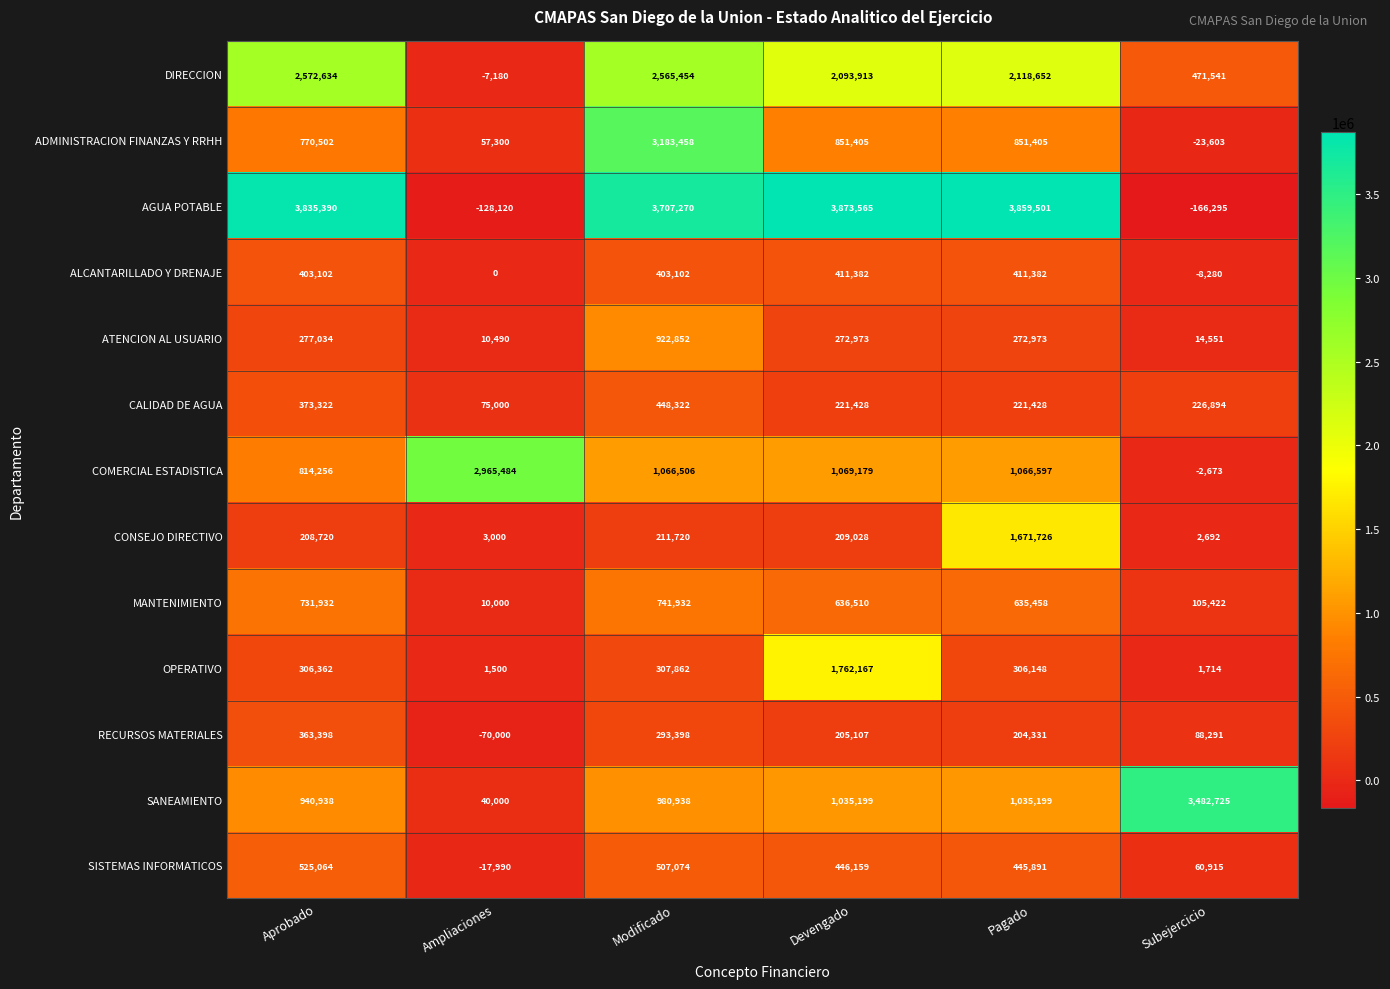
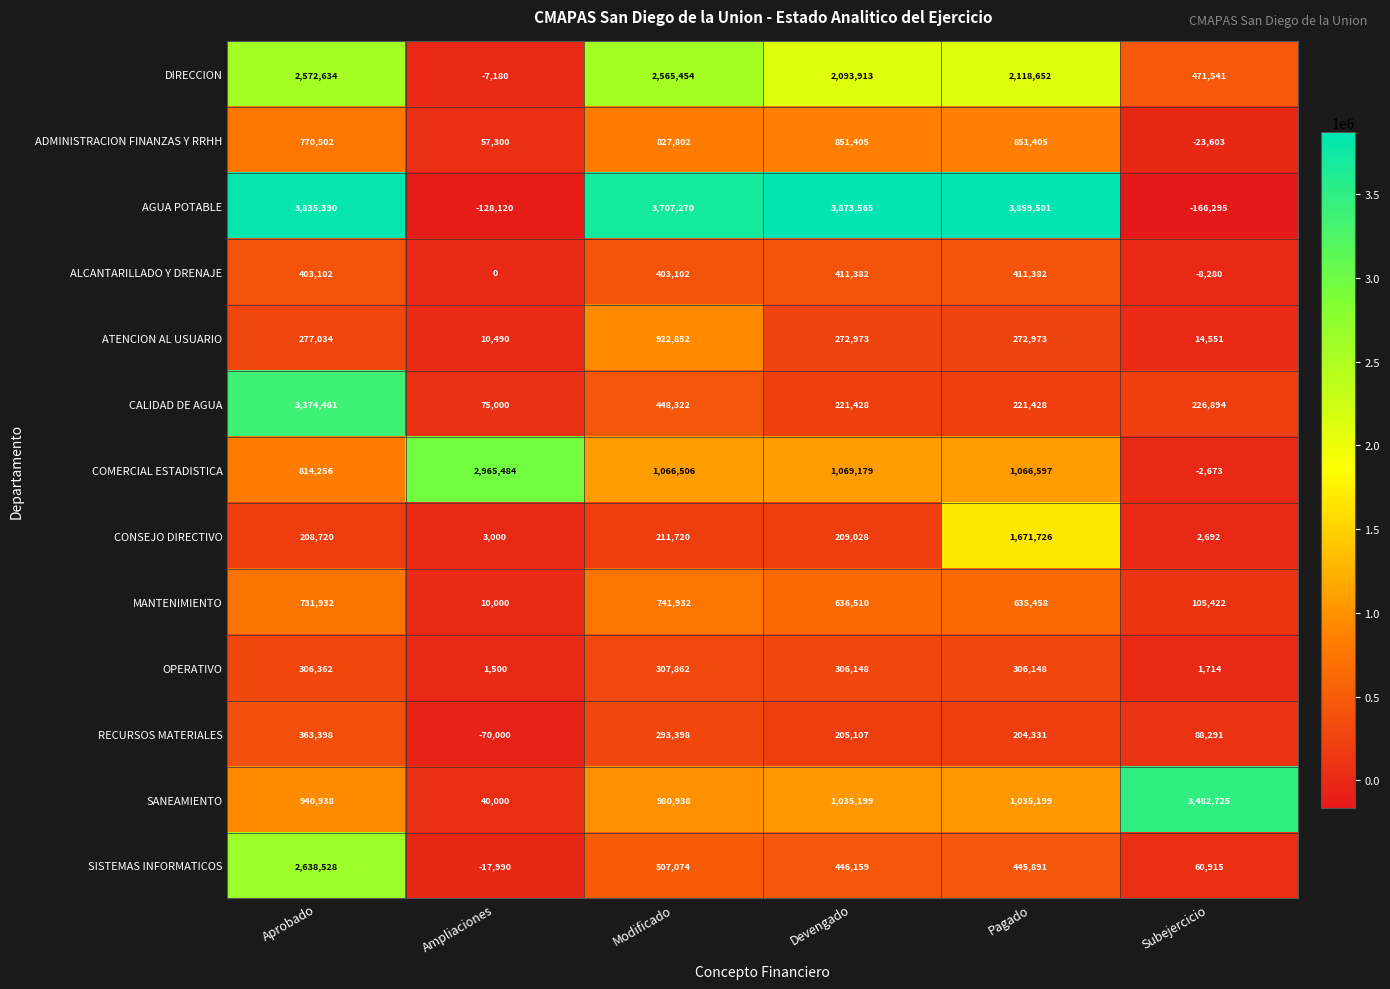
  {
    "DIRECCION": {
      "Aprobado": "2,572,634",
      "Ampliaciones": "-7,180",
      "Modificado": "2,565,454",
      "Devengado": "2,093,913",
      "Pagado": "2,118,652",
      "Subejercicio": "471,541"
    },
    "ADMINISTRACION FINANZAS Y RRHH": {
      "Aprobado": "770,502",
      "Ampliaciones": "57,300",
-     "Modificado": "3,183,458",
+     "Modificado": "827,802",
      "Devengado": "851,405",
      "Pagado": "851,405",
      "Subejercicio": "-23,603"
    },
    "AGUA POTABLE": {
      "Aprobado": "3,835,390",
      "Ampliaciones": "-128,120",
      "Modificado": "3,707,270",
      "Devengado": "3,873,565",
      "Pagado": "3,859,501",
      "Subejercicio": "-166,295"
    },
    "ALCANTARILLADO Y DRENAJE": {
      "Aprobado": "403,102",
      "Ampliaciones": "0",
      "Modificado": "403,102",
      "Devengado": "411,382",
      "Pagado": "411,382",
      "Subejercicio": "-8,280"
    },
    "ATENCION AL USUARIO": {
      "Aprobado": "277,034",
      "Ampliaciones": "10,490",
      "Modificado": "922,852",
      "Devengado": "272,973",
      "Pagado": "272,973",
      "Subejercicio": "14,551"
    },
    "CALIDAD DE AGUA": {
-     "Aprobado": "373,322",
+     "Aprobado": "3,374,461",
      "Ampliaciones": "75,000",
      "Modificado": "448,322",
      "Devengado": "221,428",
      "Pagado": "221,428",
      "Subejercicio": "226,894"
    },
    "COMERCIAL ESTADISTICA": {
      "Aprobado": "814,256",
      "Ampliaciones": "2,965,484",
      "Modificado": "1,066,506",
      "Devengado": "1,069,179",
      "Pagado": "1,066,597",
      "Subejercicio": "-2,673"
    },
    "CONSEJO DIRECTIVO": {
      "Aprobado": "208,720",
      "Ampliaciones": "3,000",
      "Modificado": "211,720",
      "Devengado": "209,028",
      "Pagado": "1,671,726",
      "Subejercicio": "2,692"
    },
    "MANTENIMIENTO": {
      "Aprobado": "731,932",
      "Ampliaciones": "10,000",
      "Modificado": "741,932",
      "Devengado": "636,510",
      "Pagado": "635,458",
      "Subejercicio": "105,422"
    },
    "OPERATIVO": {
      "Aprobado": "306,362",
      "Ampliaciones": "1,500",
      "Modificado": "307,862",
-     "Devengado": "1,762,167",
+     "Devengado": "306,148",
      "Pagado": "306,148",
      "Subejercicio": "1,714"
    },
    "RECURSOS MATERIALES": {
      "Aprobado": "363,398",
      "Ampliaciones": "-70,000",
      "Modificado": "293,398",
      "Devengado": "205,107",
      "Pagado": "204,331",
      "Subejercicio": "88,291"
    },
    "SANEAMIENTO": {
      "Aprobado": "940,938",
      "Ampliaciones": "40,000",
      "Modificado": "980,938",
      "Devengado": "1,035,199",
      "Pagado": "1,035,199",
      "Subejercicio": "3,482,725"
    },
    "SISTEMAS INFORMATICOS": {
-     "Aprobado": "525,064",
+     "Aprobado": "2,638,528",
      "Ampliaciones": "-17,990",
      "Modificado": "507,074",
      "Devengado": "446,159",
      "Pagado": "445,891",
      "Subejercicio": "60,915"
    }
  }
